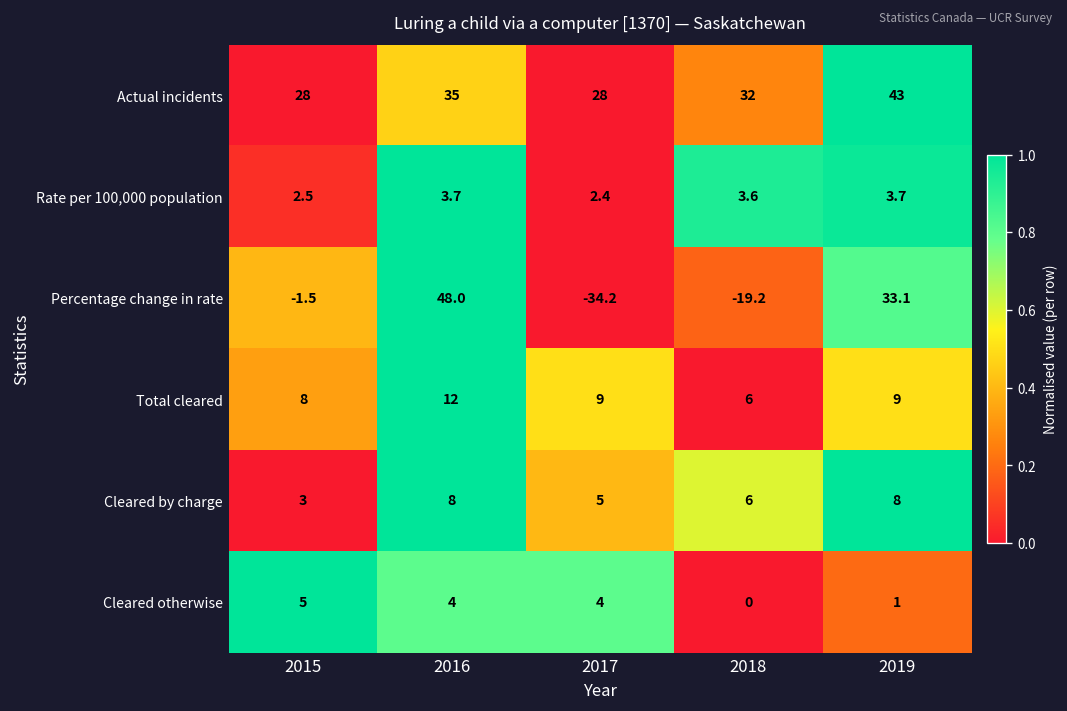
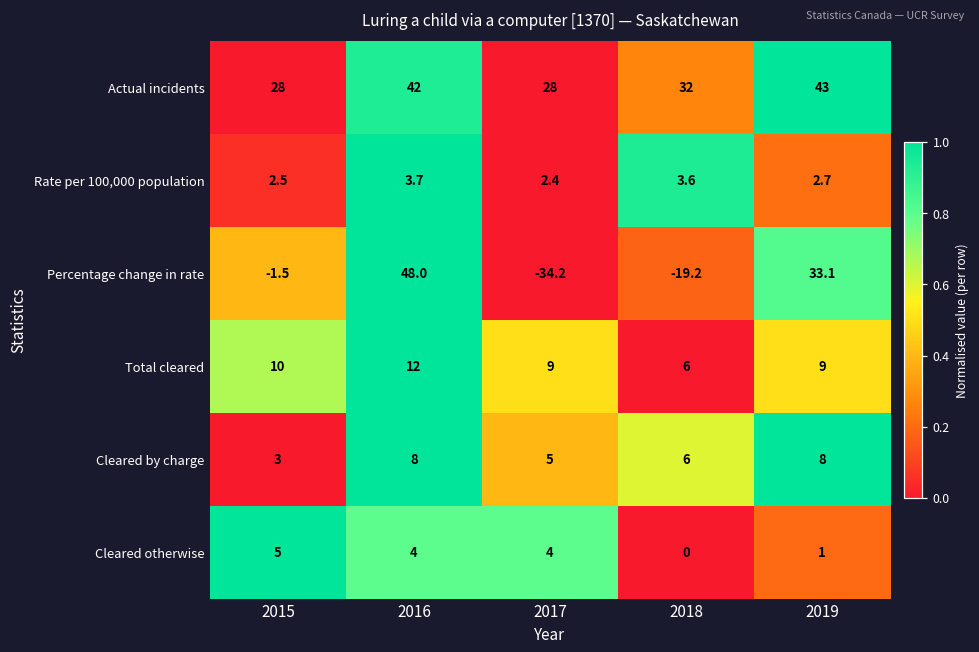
  {
    "Actual incidents": {
      "2015": 28,
-     "2016": 35,
+     "2016": 42,
      "2017": 28,
      "2018": 32,
      "2019": 43
    },
    "Rate per 100,000 population": {
      "2015": 2.5,
      "2016": 3.7,
      "2017": 2.4,
      "2018": 3.6,
-     "2019": 3.7
+     "2019": 2.7
    },
    "Percentage change in rate": {
      "2015": -1.5,
      "2016": 48.0,
      "2017": -34.2,
      "2018": -19.2,
      "2019": 33.1
    },
    "Total cleared": {
-     "2015": 8,
+     "2015": 10,
      "2016": 12,
      "2017": 9,
      "2018": 6,
      "2019": 9
    },
    "Cleared by charge": {
      "2015": 3,
      "2016": 8,
      "2017": 5,
      "2018": 6,
      "2019": 8
    },
    "Cleared otherwise": {
      "2015": 5,
      "2016": 4,
      "2017": 4,
      "2018": 0,
      "2019": 1
    }
  }
